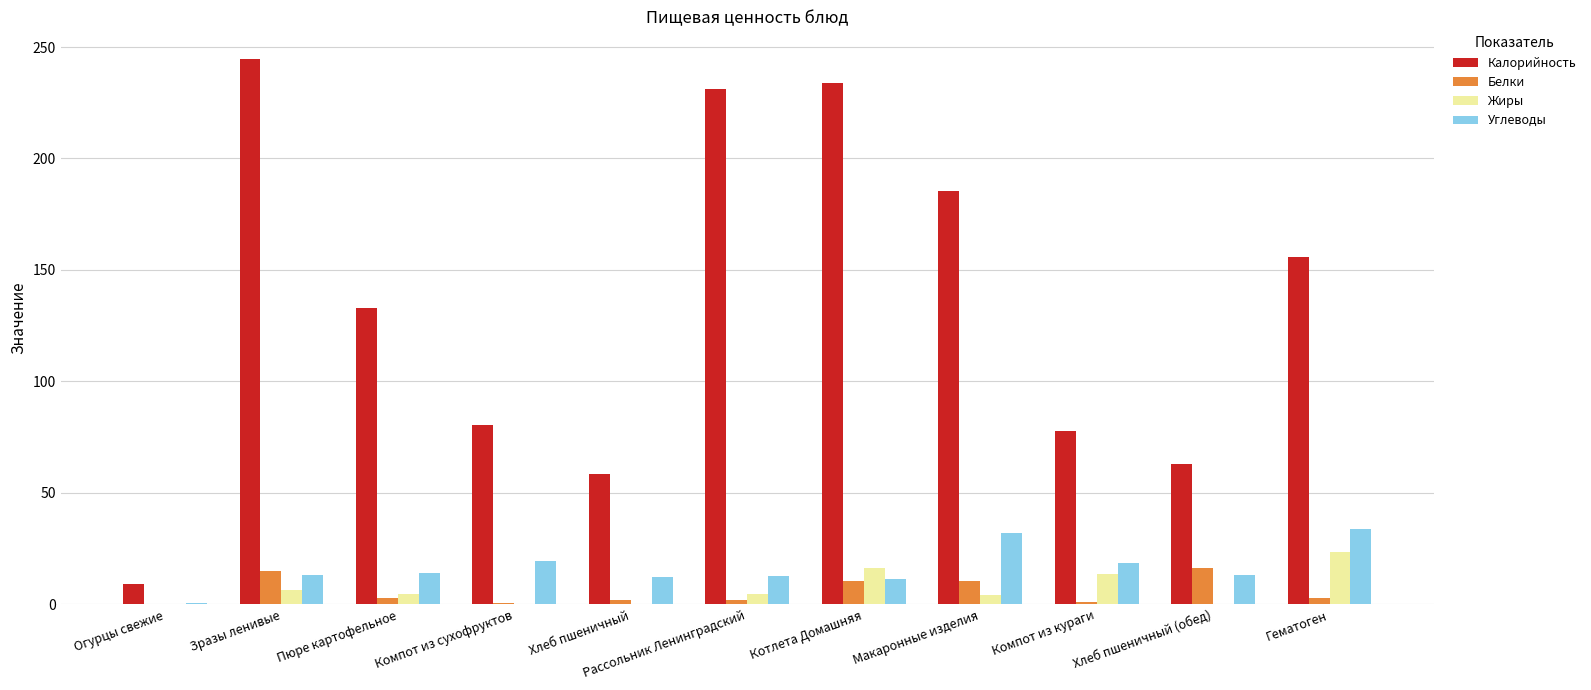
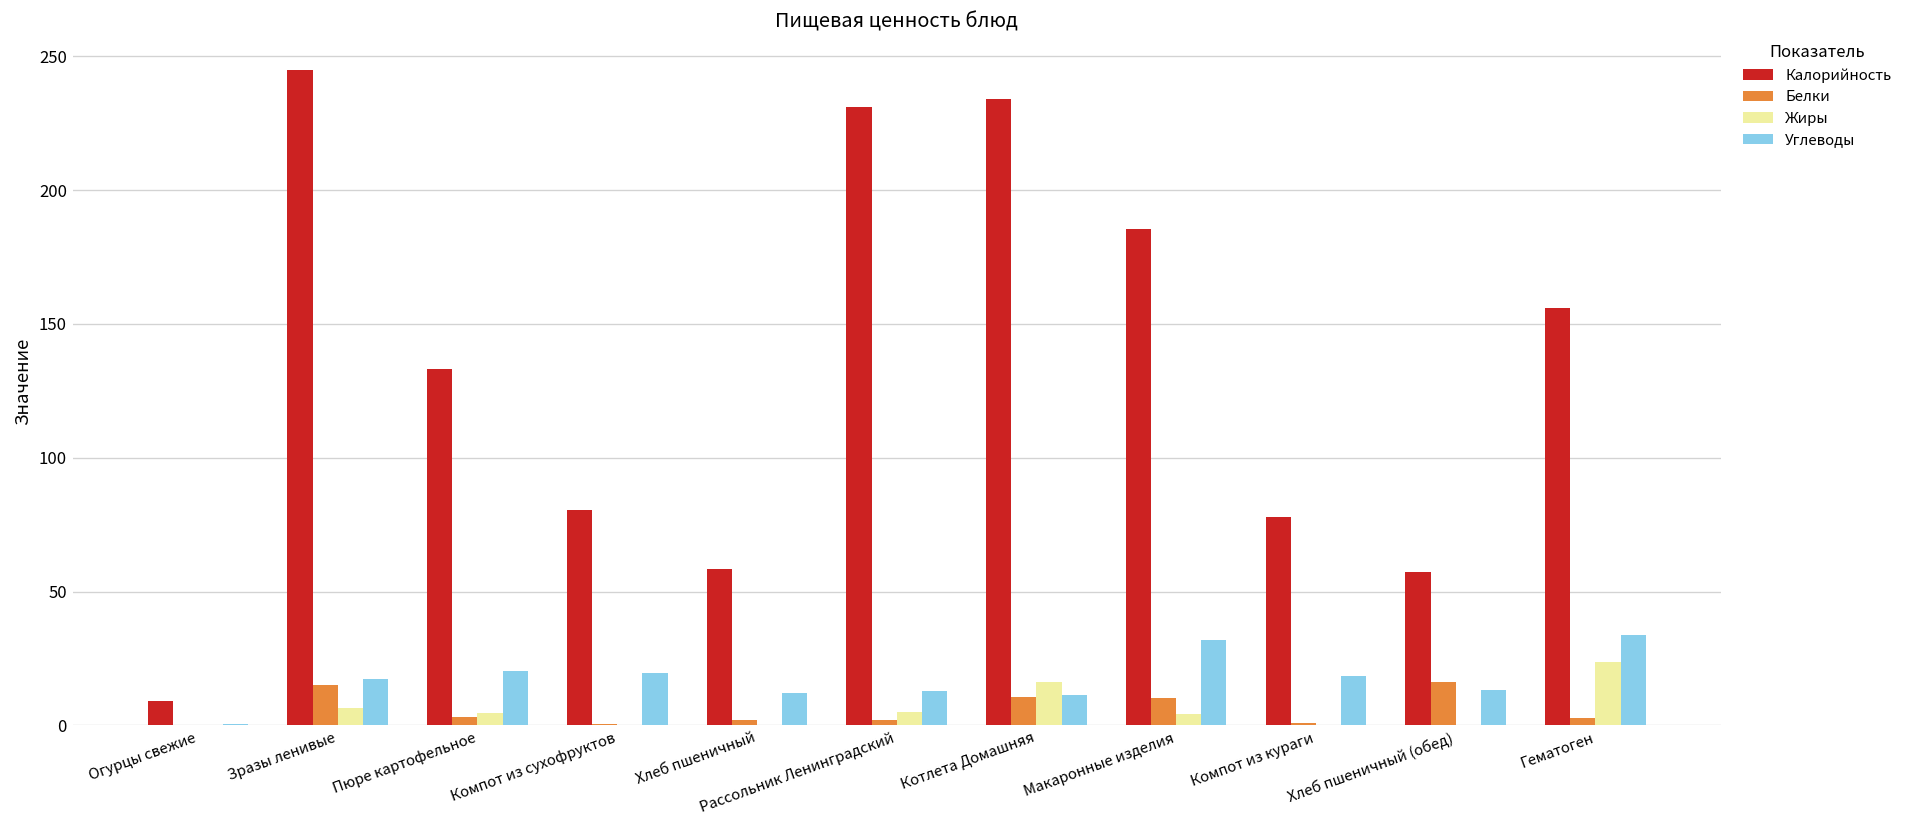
  {
    "Калорийность": {
      "Огурцы свежие": 9,
      "Зразы ленивые": 245,
      "Пюре картофельное": 133,
      "Компот из сухофруктов": 80,
      "Хлеб пшеничный": 58,
      "Рассольник Ленинградский": 231,
      "Котлета Домашняя": 234,
      "Макаронные изделия": 185,
      "Компот из кураги": 78,
-     "Хлеб пшеничный (обед)": 63,
+     "Хлеб пшеничный (обед)": 57,
      "Гематоген": 156
    },
    "Белки": {
      "Зразы ленивые": 15,
      "Пюре картофельное": 3,
      "Хлеб пшеничный": 2,
      "Рассольник Ленинградский": 2,
      "Котлета Домашняя": 11,
      "Макаронные изделия": 10,
      "Хлеб пшеничный (обед)": 16,
      "Гематоген": 3
    },
    "Жиры": {
      "Зразы ленивые": 6,
      "Пюре картофельное": 4,
      "Компот из сухофруктов": 0,
      "Рассольник Ленинградский": 5,
      "Котлета Домашняя": 16,
      "Макаронные изделия": 4,
-     "Компот из кураги": 14,
+     "Компот из кураги": 0,
      "Гематоген": 24
    },
    "Углеводы": {
-     "Зразы ленивые": 13,
-     "Пюре картофельное": 14,
+     "Зразы ленивые": 17,
+     "Пюре картофельное": 20,
      "Компот из сухофруктов": 20,
      "Хлеб пшеничный": 12,
      "Рассольник Ленинградский": 13,
      "Котлета Домашняя": 11,
      "Макаронные изделия": 32,
      "Компот из кураги": 18,
      "Хлеб пшеничный (обед)": 13,
      "Гематоген": 34
    }
  }
